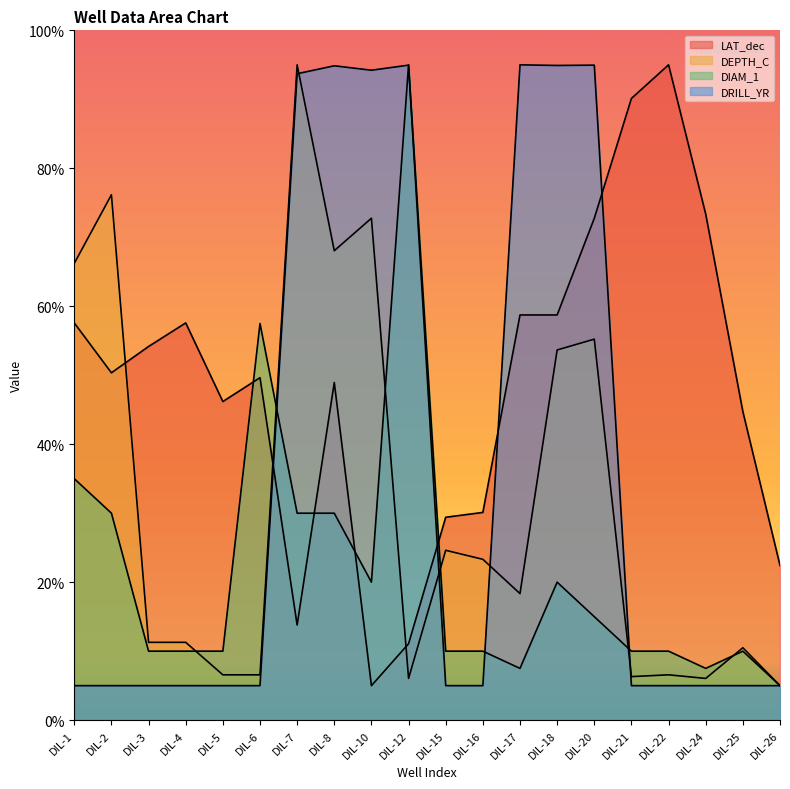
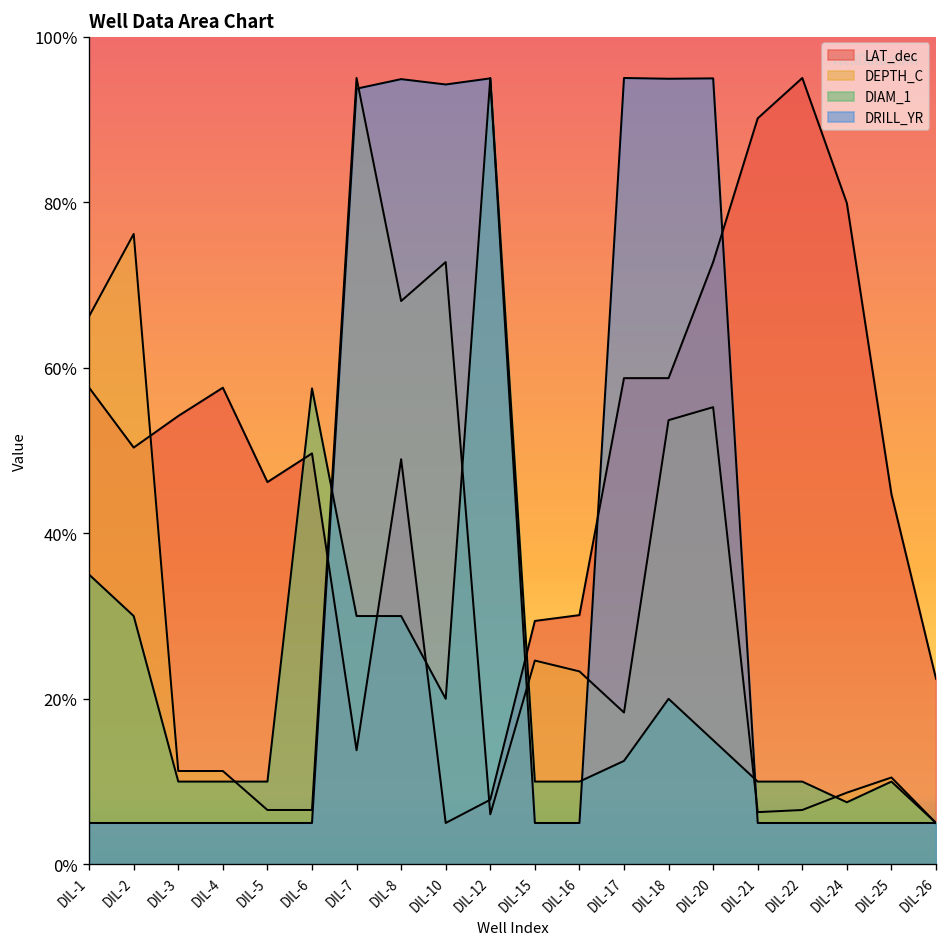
  {
    "LAT_dec": {
      "DIL-1": "58%",
      "DIL-2": "50%",
      "DIL-3": "54%",
      "DIL-4": "58%",
      "DIL-5": "46%",
      "DIL-6": "50%",
      "DIL-7": "14%",
      "DIL-8": "49%",
      "DIL-10": "5%",
-     "DIL-12": "11%",
+     "DIL-12": "8%",
      "DIL-15": "29%",
      "DIL-16": "30%",
      "DIL-17": "59%",
      "DIL-18": "59%",
      "DIL-20": "73%",
      "DIL-21": "90%",
      "DIL-22": "95%",
-     "DIL-24": "73%",
+     "DIL-24": "80%",
      "DIL-25": "45%",
      "DIL-26": "22%"
    },
    "DEPTH_C": {
      "DIL-1": "66%",
      "DIL-2": "76%",
      "DIL-3": "11%",
      "DIL-4": "11%",
      "DIL-5": "7%",
      "DIL-6": "7%",
      "DIL-7": "95%",
      "DIL-8": "68%",
      "DIL-10": "73%",
      "DIL-12": "6%",
      "DIL-15": "25%",
      "DIL-16": "23%",
      "DIL-17": "18%",
      "DIL-18": "54%",
      "DIL-20": "55%",
      "DIL-21": "6%",
      "DIL-22": "7%",
-     "DIL-24": "6%",
+     "DIL-24": "9%",
      "DIL-25": "10%"
    },
    "DIAM_1": {
      "DIL-1": "35%",
      "DIL-2": "30%",
      "DIL-3": "10%",
      "DIL-4": "10%",
      "DIL-5": "10%",
      "DIL-6": "58%",
      "DIL-7": "30%",
      "DIL-8": "30%",
      "DIL-10": "20%",
      "DIL-15": "10%",
      "DIL-16": "10%",
-     "DIL-17": "8%",
+     "DIL-17": "13%",
      "DIL-18": "20%",
      "DIL-20": "15%",
      "DIL-21": "10%",
      "DIL-22": "10%",
      "DIL-24": "8%",
      "DIL-25": "10%"
    },
    "DRILL_YR": {
      "DIL-1": "5%",
      "DIL-2": "5%",
      "DIL-3": "5%",
      "DIL-4": "5%",
      "DIL-5": "5%",
      "DIL-6": "5%",
      "DIL-7": "94%",
      "DIL-8": "95%",
      "DIL-10": "94%",
      "DIL-15": "5%",
      "DIL-16": "5%",
      "DIL-17": "95%",
      "DIL-18": "95%",
      "DIL-20": "95%",
      "DIL-21": "5%",
      "DIL-22": "5%",
      "DIL-24": "5%",
      "DIL-25": "5%"
    }
  }
